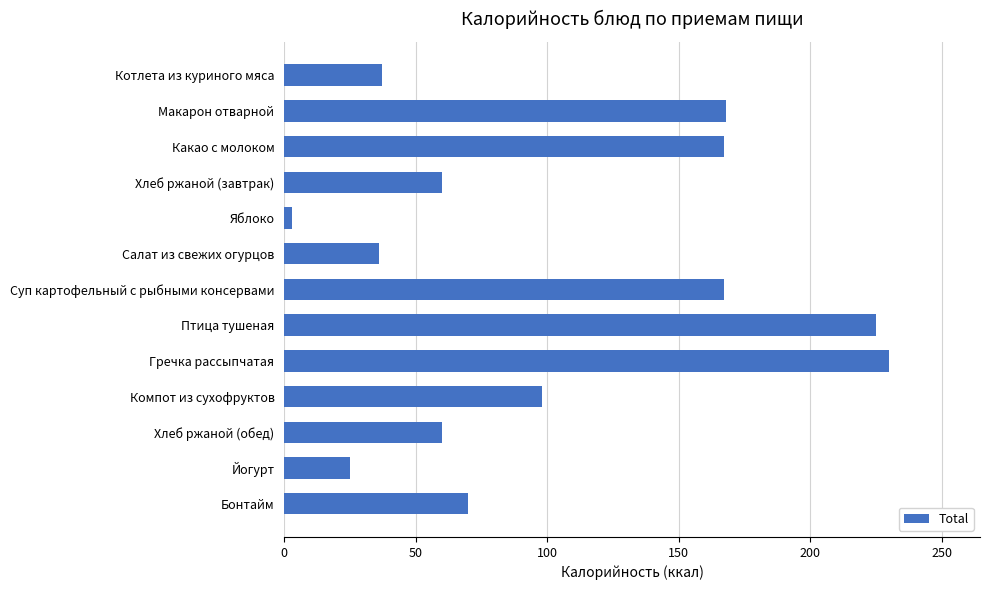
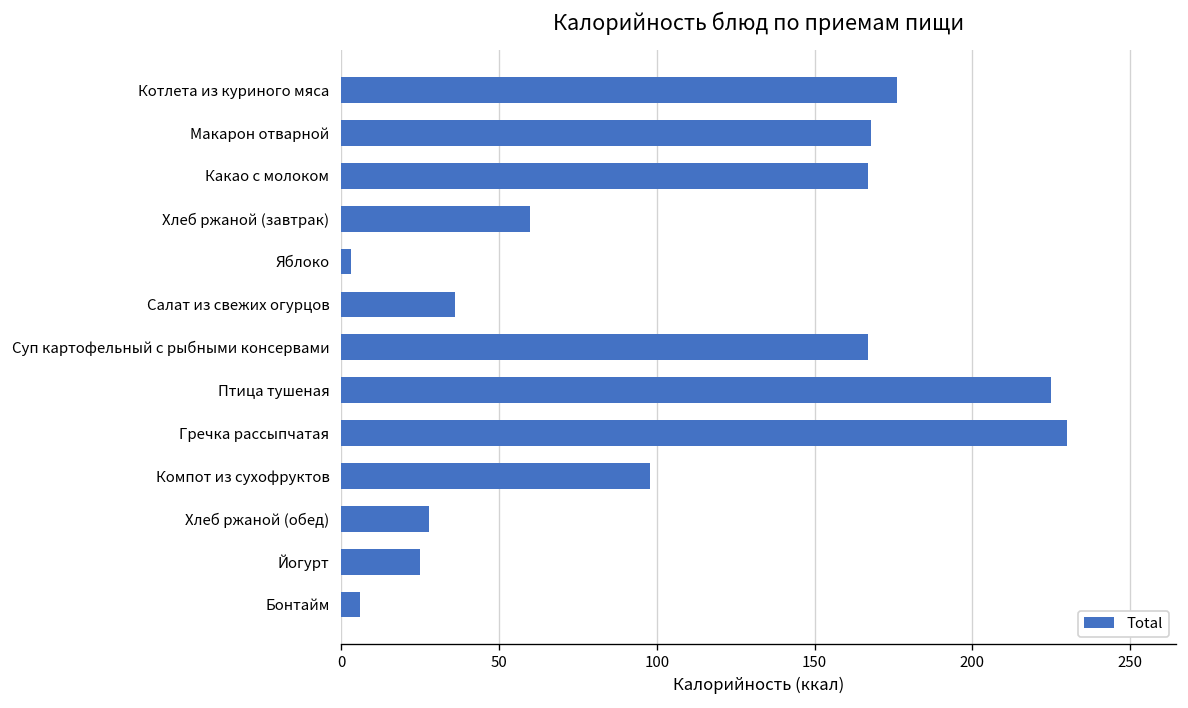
  {
-   "Котлета из куриного мяса": 37,
+   "Котлета из куриного мяса": 176,
    "Макарон отварной": 168,
    "Какао с молоком": 167,
    "Хлеб ржаной (завтрак)": 60,
    "Яблоко": 3,
    "Салат из свежих огурцов": 36,
    "Суп картофельный с рыбными консервами": 167,
    "Птица тушеная": 225,
    "Гречка рассыпчатая": 230,
    "Компот из сухофруктов": 98,
-   "Хлеб ржаной (обед)": 60,
+   "Хлеб ржаной (обед)": 28,
    "Йогурт": 25,
-   "Бонтайм": 70
+   "Бонтайм": 6
  }
